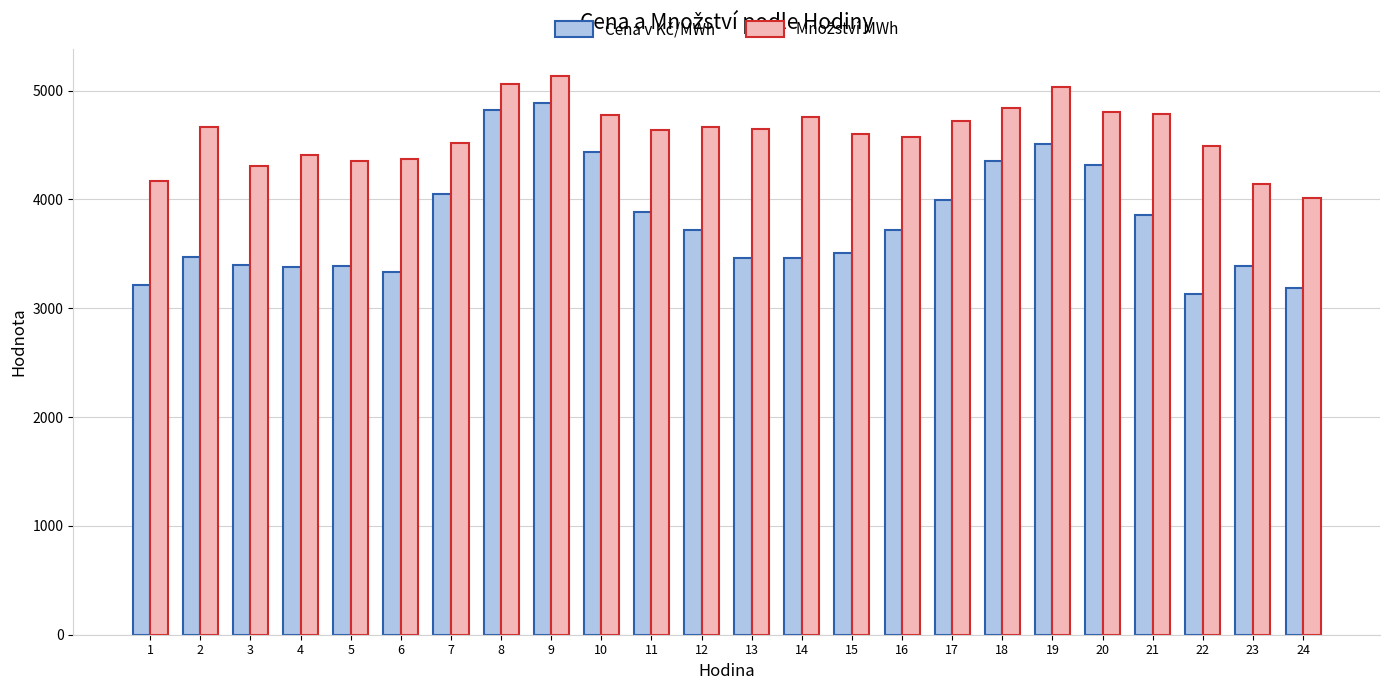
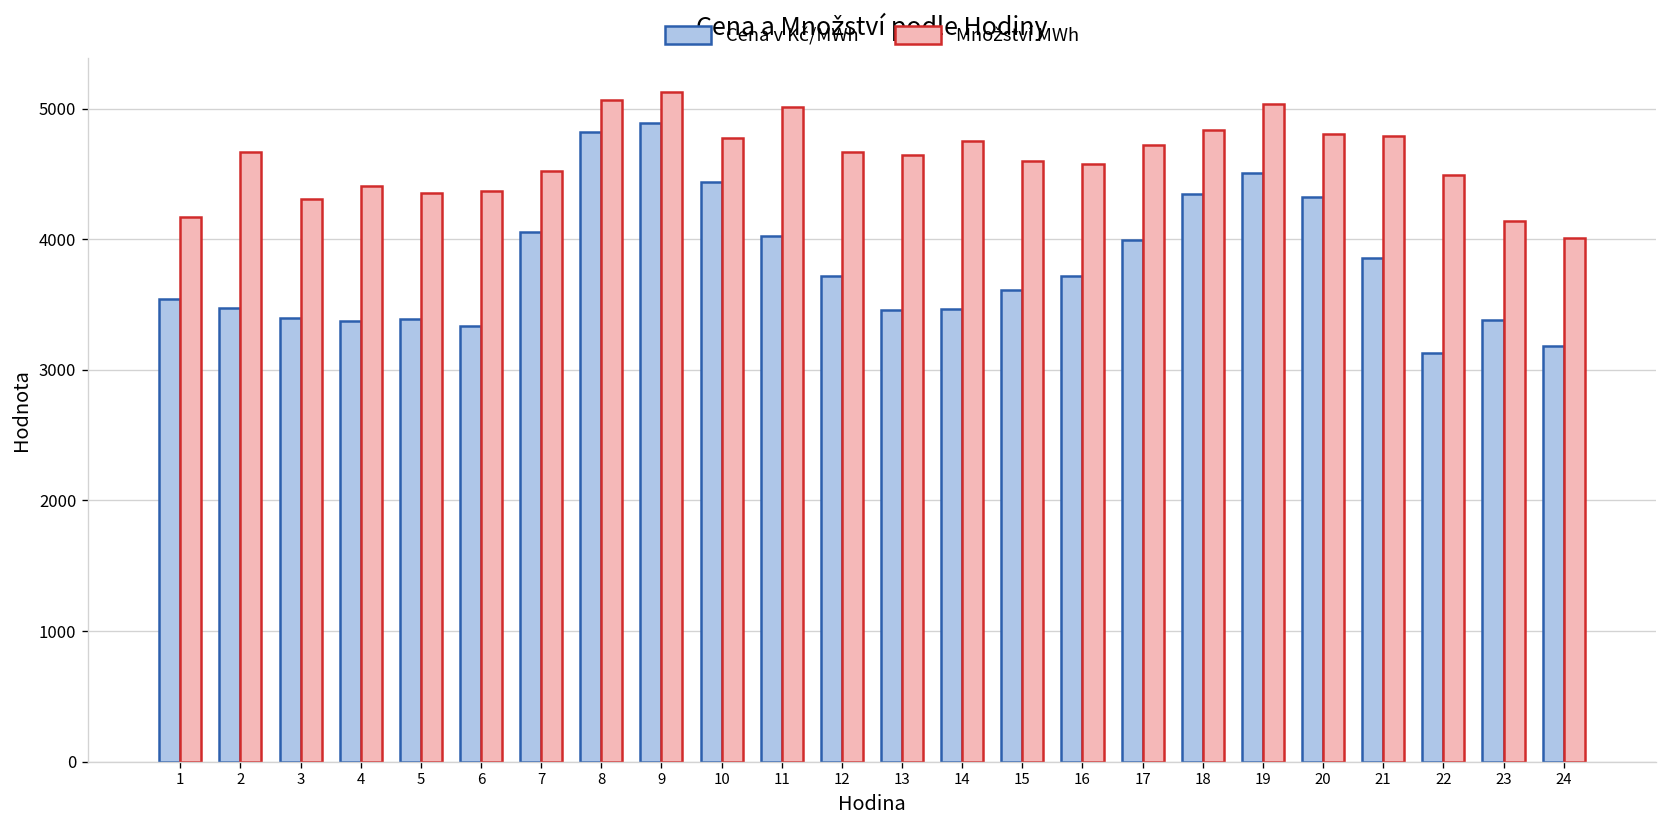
  {
    "Cena v Kč/MWh": {
-     "1": 3210,
+     "1": 3540,
      "2": 3470,
      "3": 3390,
      "4": 3370,
      "5": 3390,
      "6": 3340,
      "7": 4050,
      "8": 4820,
      "9": 4890,
      "10": 4440,
-     "11": 3880,
+     "11": 4020,
      "12": 3720,
      "13": 3460,
      "14": 3460,
-     "15": 3510,
+     "15": 3610,
      "16": 3720,
      "17": 3990,
      "18": 4350,
      "19": 4510,
      "20": 4320,
      "21": 3860,
      "22": 3130,
      "23": 3380,
      "24": 3180
    },
    "Množství MWh": {
      "1": 4170,
      "2": 4670,
      "3": 4310,
      "4": 4410,
      "5": 4350,
      "6": 4370,
      "7": 4520,
      "8": 5060,
      "9": 5130,
      "10": 4780,
-     "11": 4640,
+     "11": 5010,
      "12": 4670,
      "13": 4650,
      "14": 4760,
      "15": 4600,
      "16": 4570,
      "17": 4720,
      "18": 4840,
      "19": 5040,
      "20": 4810,
      "21": 4790,
      "22": 4490,
      "23": 4140,
      "24": 4010
    }
  }
